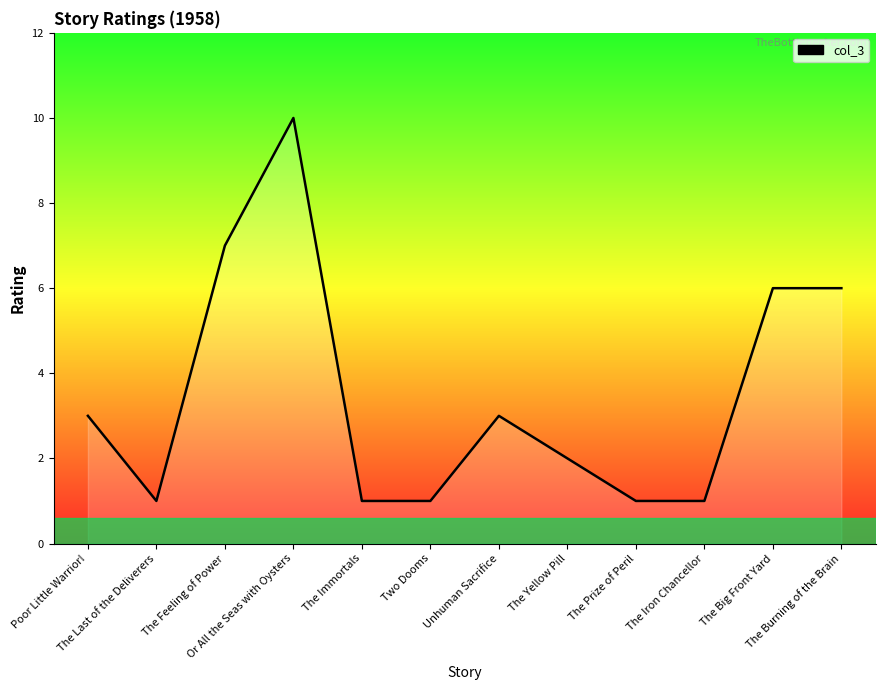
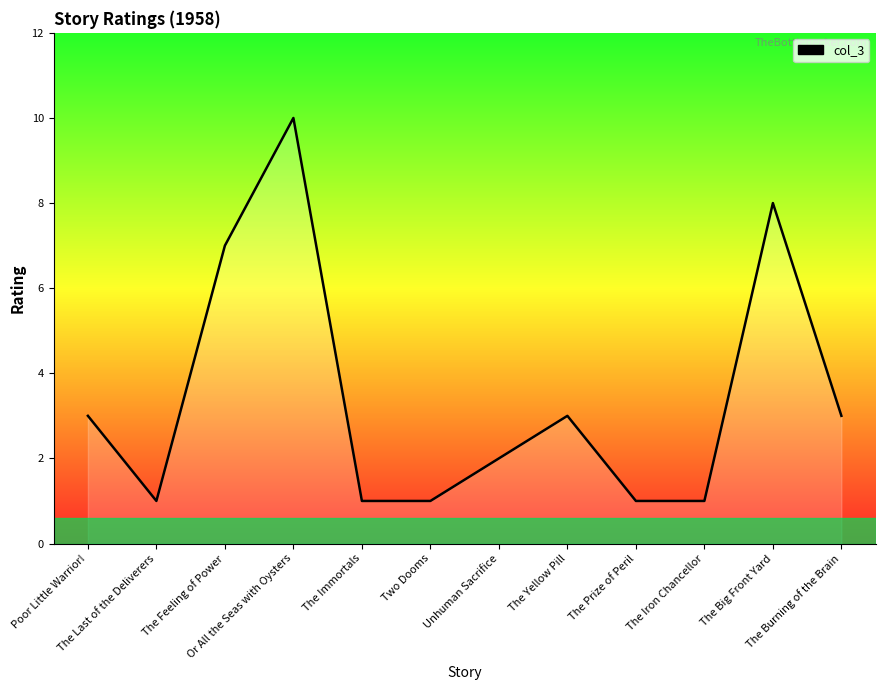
  {
    "Poor Little Warrior!": 3,
    "The Last of the Deliverers": 1,
    "The Feeling of Power": 7,
    "Or All the Seas with Oysters": 10,
    "The Immortals": 1,
    "Two Dooms": 1,
-   "Unhuman Sacrifice": 3,
-   "The Yellow Pill": 2,
+   "Unhuman Sacrifice": 2,
+   "The Yellow Pill": 3,
    "The Prize of Peril": 1,
    "The Iron Chancellor": 1,
-   "The Big Front Yard": 6,
-   "The Burning of the Brain": 6
+   "The Big Front Yard": 8,
+   "The Burning of the Brain": 3
  }
